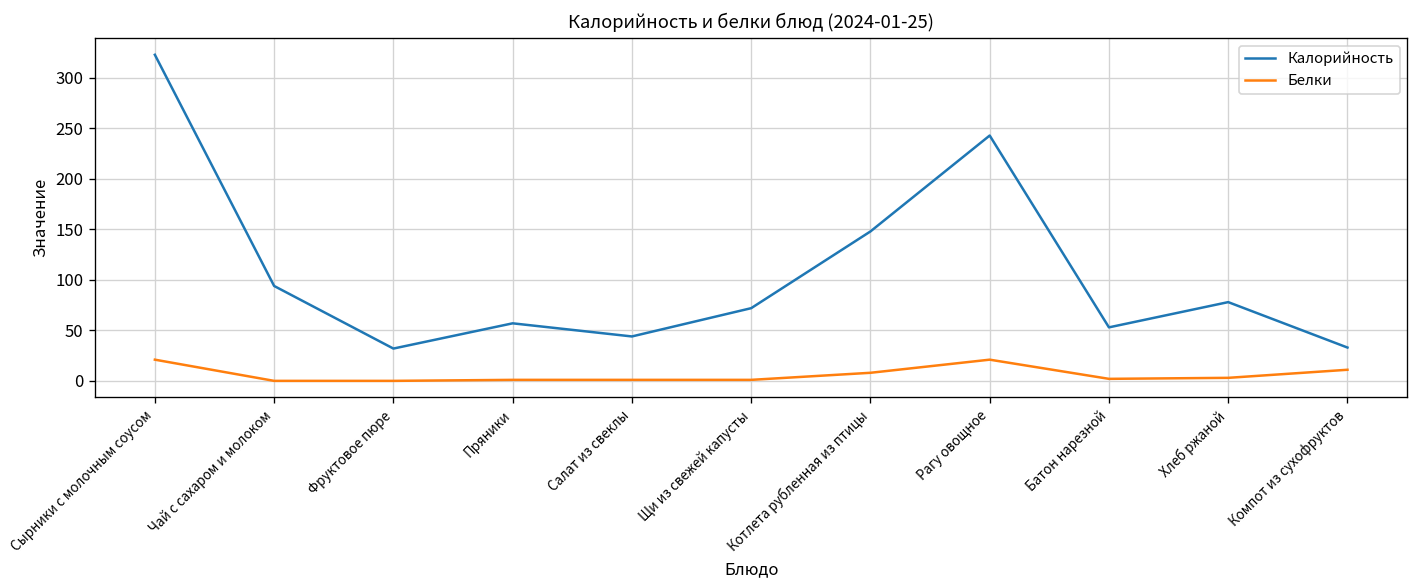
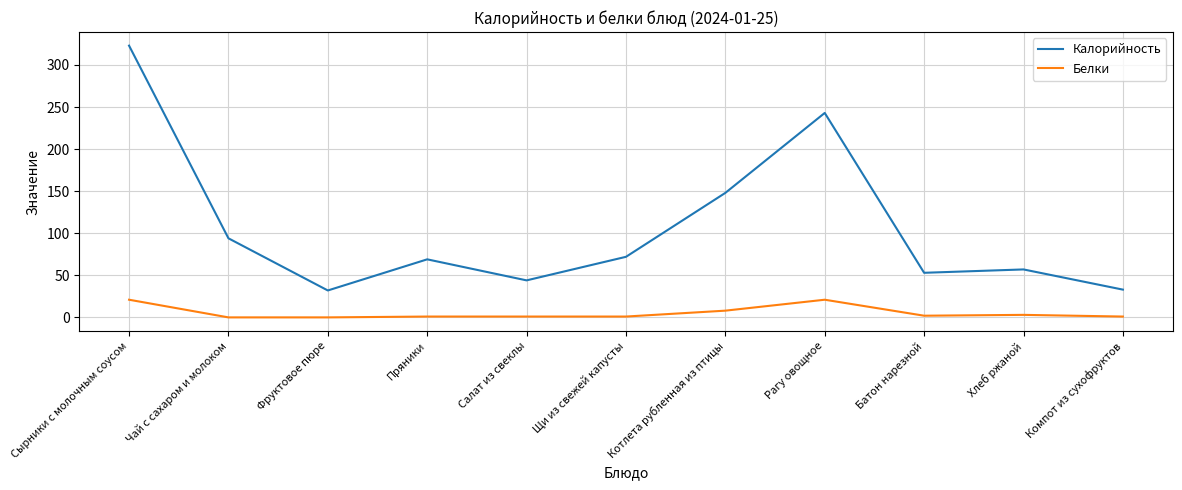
  {
    "Калорийность": {
      "Сырники с молочным соусом": 320,
      "Чай с сахаром и молоком": 90,
      "Фруктовое пюре": 30,
-     "Пряники": 60,
+     "Пряники": 70,
      "Салат из свеклы": 40,
      "Щи из свежей капусты": 70,
      "Котлета рубленная из птицы": 150,
      "Рагу овощное": 240,
      "Батон нарезной": 50,
-     "Хлеб ржаной": 80,
+     "Хлеб ржаной": 60,
      "Компот из сухофруктов": 30
    },
    "Белки": {
      "Сырники с молочным соусом": 20,
      "Чай с сахаром и молоком": 0,
      "Фруктовое пюре": 0,
      "Пряники": 0,
      "Салат из свеклы": 0,
      "Щи из свежей капусты": 0,
      "Котлета рубленная из птицы": 10,
      "Рагу овощное": 20,
      "Батон нарезной": 0,
      "Хлеб ржаной": 0,
-     "Компот из сухофруктов": 10
+     "Компот из сухофруктов": 0
    }
  }
